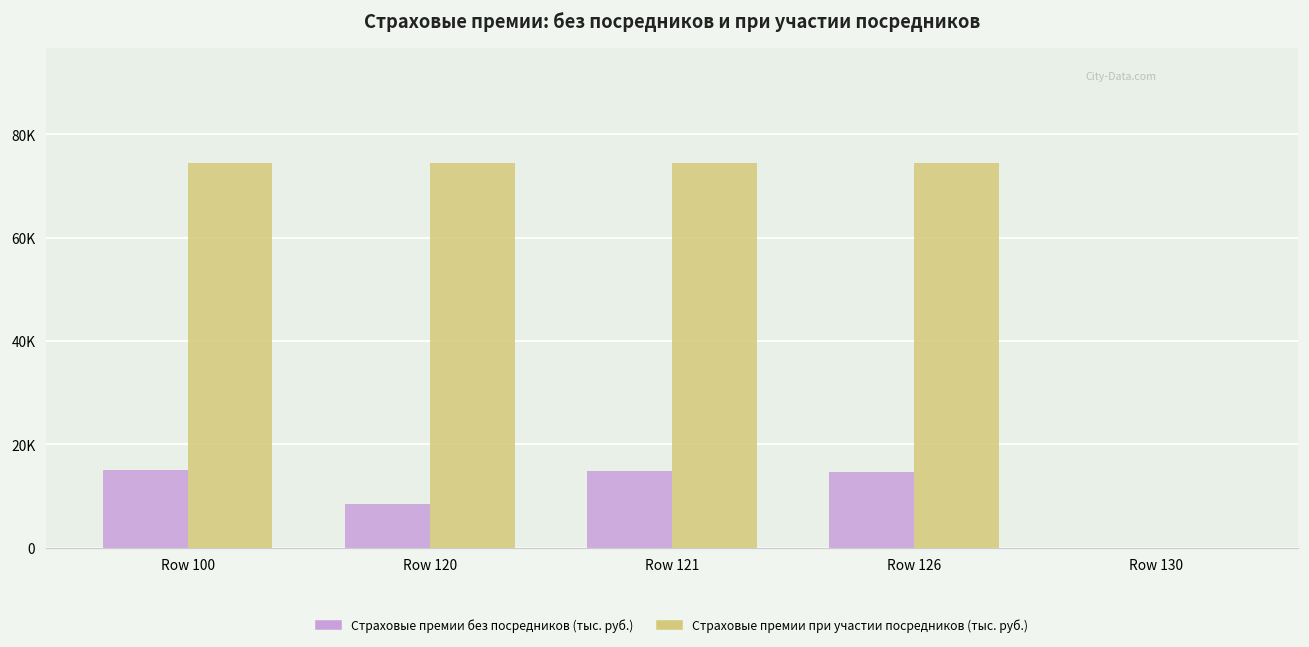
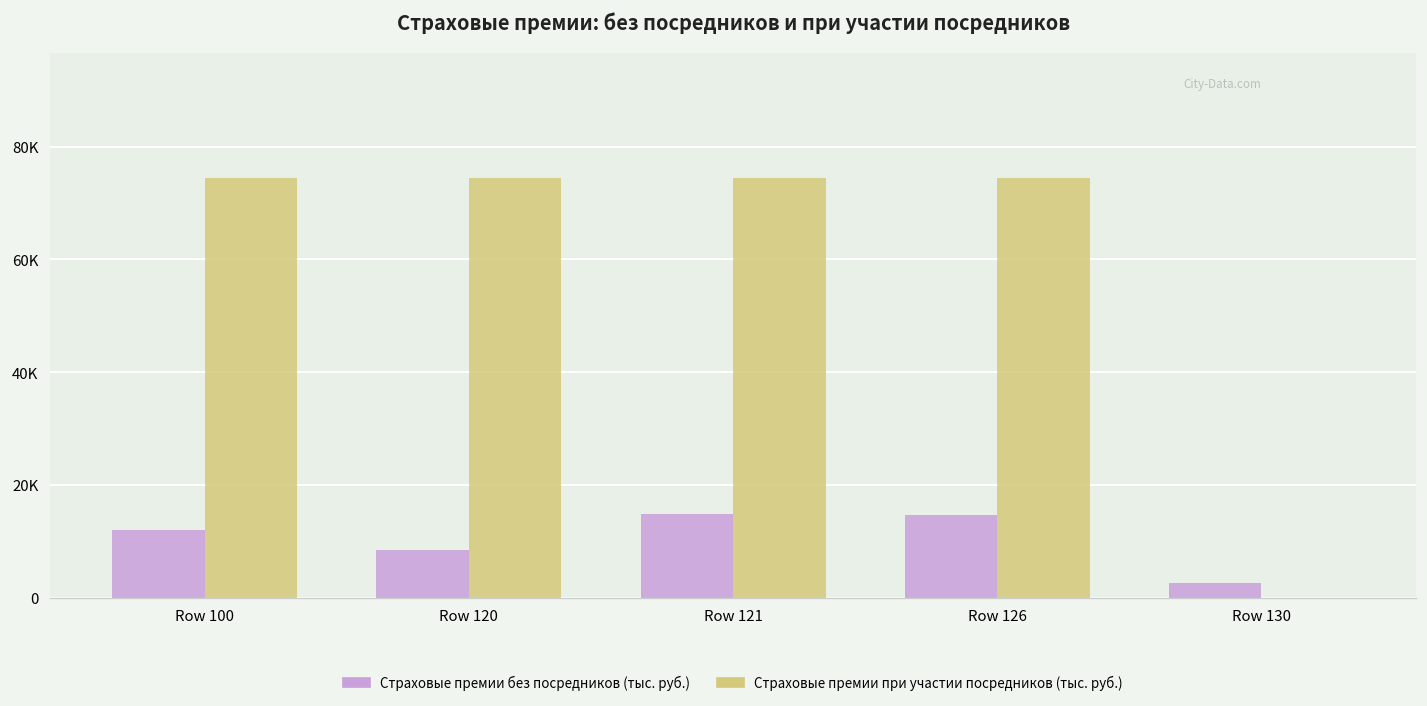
  {
    "Страховые премии без посредников (тыс. руб.)": {
-     "Row 100": 15000,
+     "Row 100": 12000,
      "Row 120": 8000,
      "Row 121": 15000,
      "Row 126": 15000,
-     "Row 130": 0
+     "Row 130": 3000
    },
    "Страховые премии при участии посредников (тыс. руб.)": {
      "Row 100": 74000,
      "Row 120": 74000,
      "Row 121": 74000,
      "Row 126": 74000,
      "Row 130": 0
    }
  }
